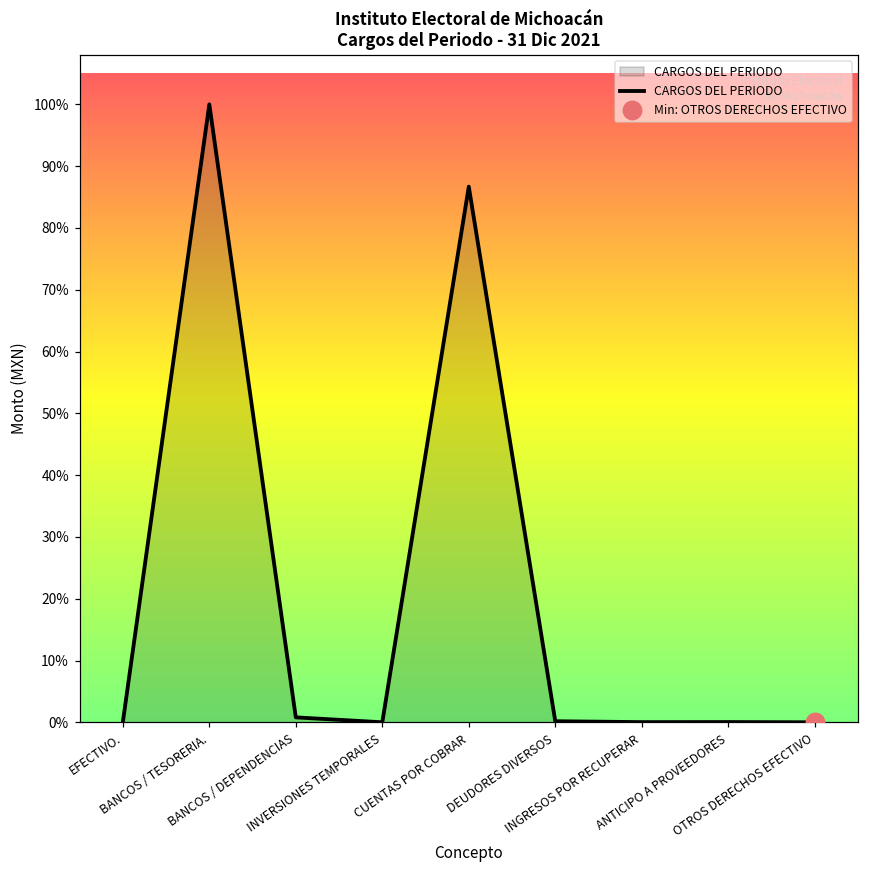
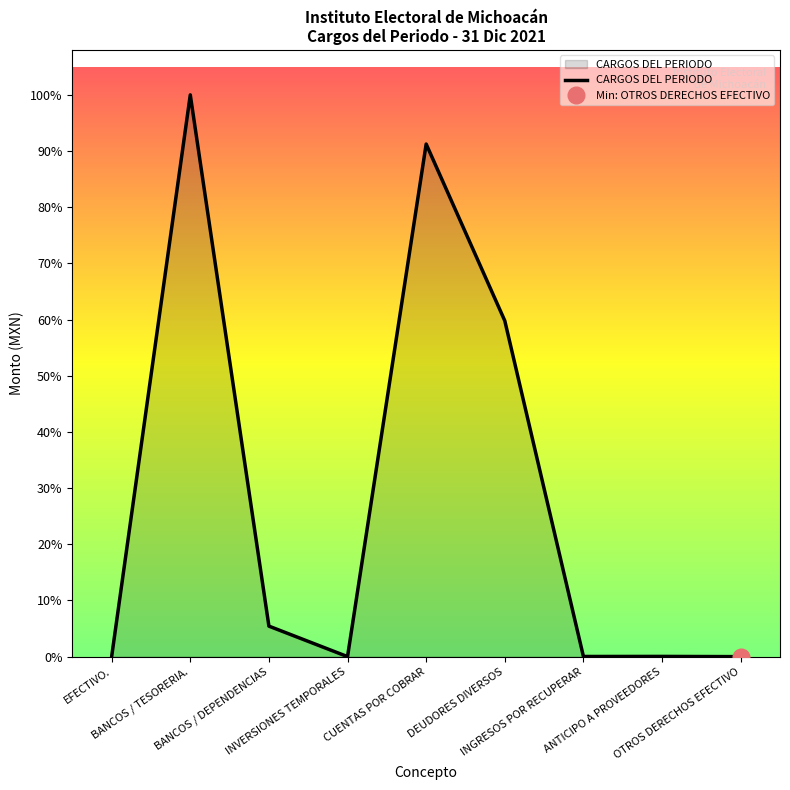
  {
    "CARGOS DEL PERIODO": {
      "EFECTIVO.": "0%",
      "BANCOS / TESORERIA.": "100%",
-     "BANCOS / DEPENDENCIAS": "1%",
+     "BANCOS / DEPENDENCIAS": "5%",
      "INVERSIONES TEMPORALES": "0%",
-     "CUENTAS POR COBRAR": "87%",
-     "DEUDORES DIVERSOS": "0%",
+     "CUENTAS POR COBRAR": "91%",
+     "DEUDORES DIVERSOS": "60%",
      "INGRESOS POR RECUPERAR": "0%",
      "ANTICIPO A PROVEEDORES": "0%"
    }
  }
